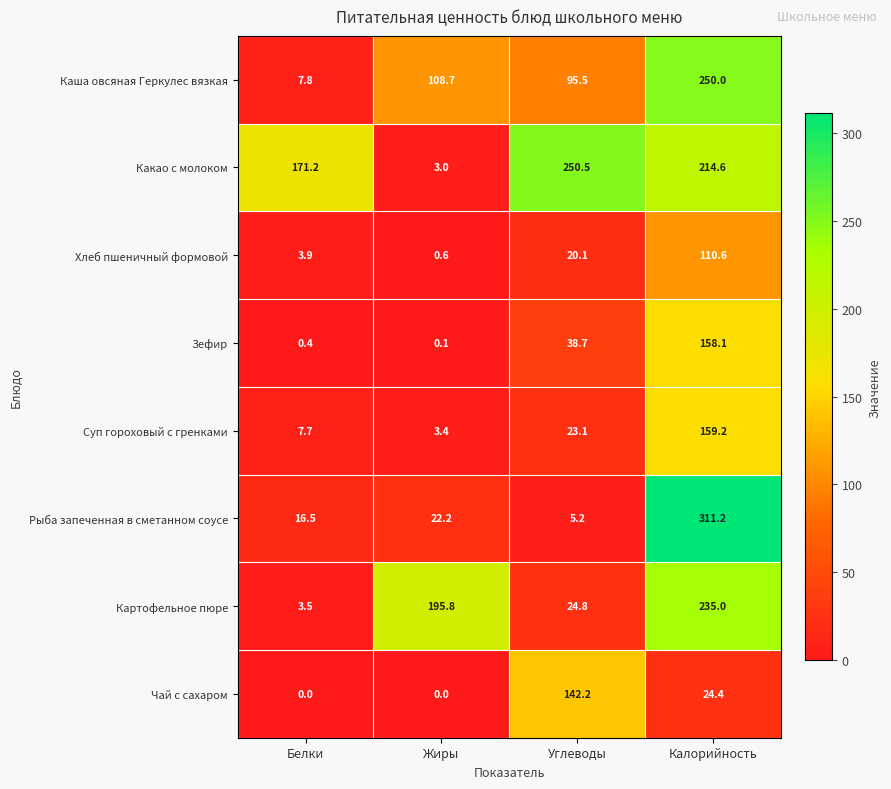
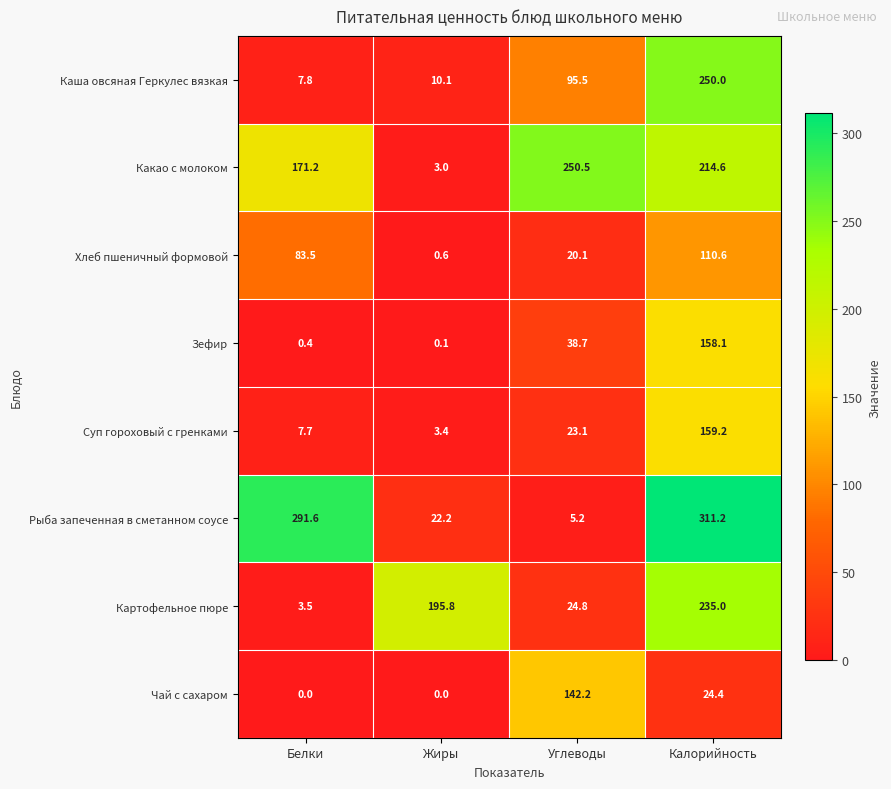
  {
    "Каша овсяная Геркулес вязкая": {
      "Белки": 7.8,
-     "Жиры": 108.7,
+     "Жиры": 10.1,
      "Углеводы": 95.5,
      "Калорийность": 250.0
    },
    "Какао с молоком": {
      "Белки": 171.2,
      "Жиры": 3.0,
      "Углеводы": 250.5,
      "Калорийность": 214.6
    },
    "Хлеб пшеничный формовой": {
-     "Белки": 3.9,
+     "Белки": 83.5,
      "Жиры": 0.6,
      "Углеводы": 20.1,
      "Калорийность": 110.6
    },
    "Зефир": {
      "Белки": 0.4,
      "Жиры": 0.1,
      "Углеводы": 38.7,
      "Калорийность": 158.1
    },
    "Суп гороховый с гренками": {
      "Белки": 7.7,
      "Жиры": 3.4,
      "Углеводы": 23.1,
      "Калорийность": 159.2
    },
    "Рыба запеченная в сметанном соусе": {
-     "Белки": 16.5,
+     "Белки": 291.6,
      "Жиры": 22.2,
      "Углеводы": 5.2,
      "Калорийность": 311.2
    },
    "Картофельное пюре": {
      "Белки": 3.5,
      "Жиры": 195.8,
      "Углеводы": 24.8,
      "Калорийность": 235.0
    },
    "Чай с сахаром": {
      "Белки": 0.0,
      "Жиры": 0.0,
      "Углеводы": 142.2,
      "Калорийность": 24.4
    }
  }
